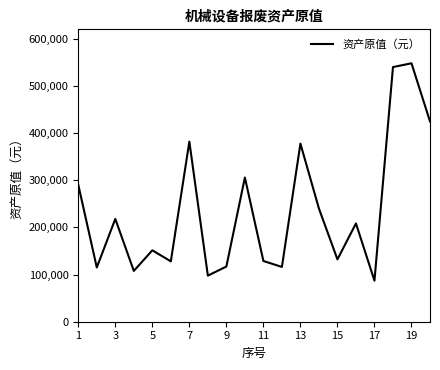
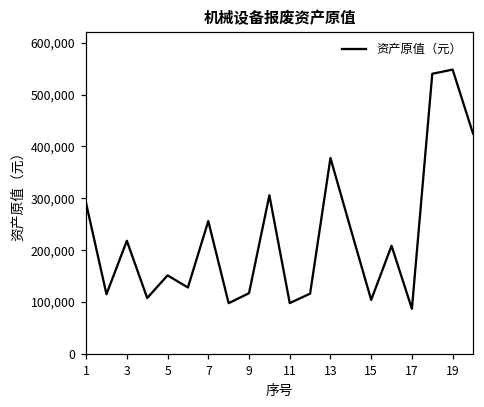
  {
    "1": "290,000",
    "3": "220,000",
    "5": "150,000",
-   "7": "380,000",
+   "7": "260,000",
    "9": "120,000",
-   "11": "130,000",
+   "11": "100,000",
    "13": "380,000",
-   "15": "130,000",
+   "15": "100,000",
    "17": "90,000",
    "19": "550,000"
  }
